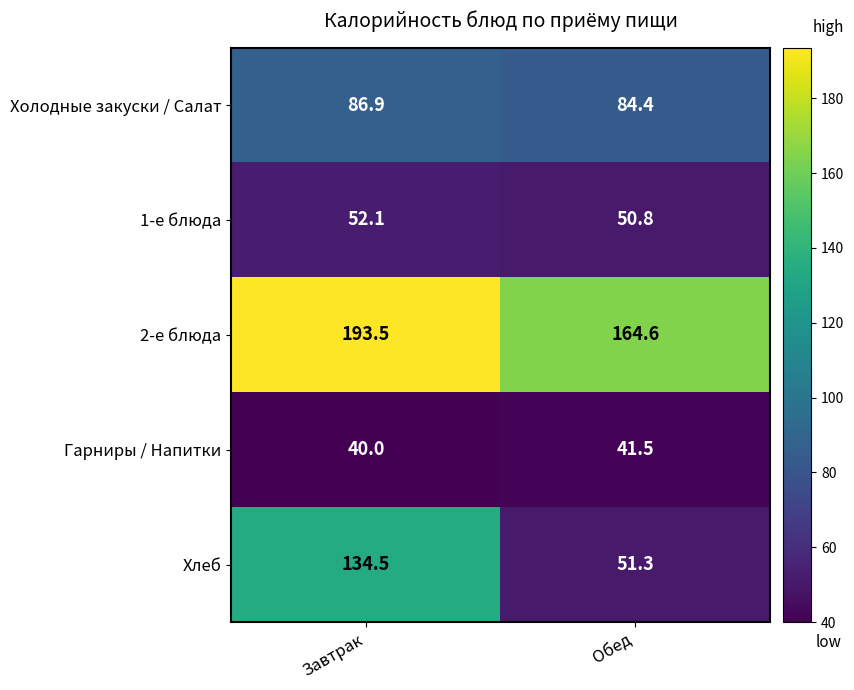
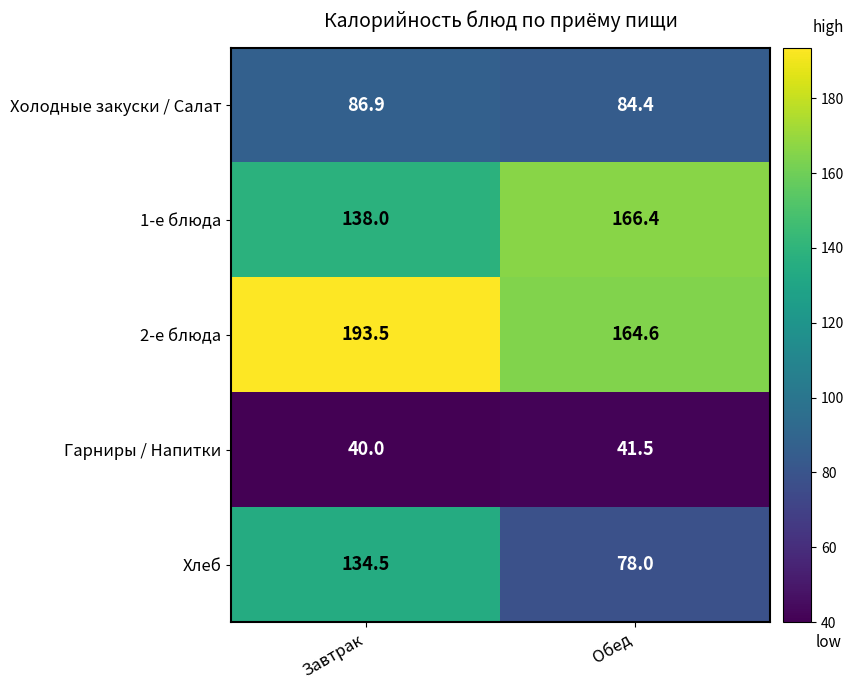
  {
    "Холодные закуски / Салат": {
      "Завтрак": 86.9,
      "Обед": 84.4
    },
    "1-е блюда": {
-     "Завтрак": 52.1,
-     "Обед": 50.8
+     "Завтрак": 138.0,
+     "Обед": 166.4
    },
    "2-е блюда": {
      "Завтрак": 193.5,
      "Обед": 164.6
    },
    "Гарниры / Напитки": {
      "Завтрак": 40.0,
      "Обед": 41.5
    },
    "Хлеб": {
      "Завтрак": 134.5,
-     "Обед": 51.3
+     "Обед": 78.0
    }
  }
